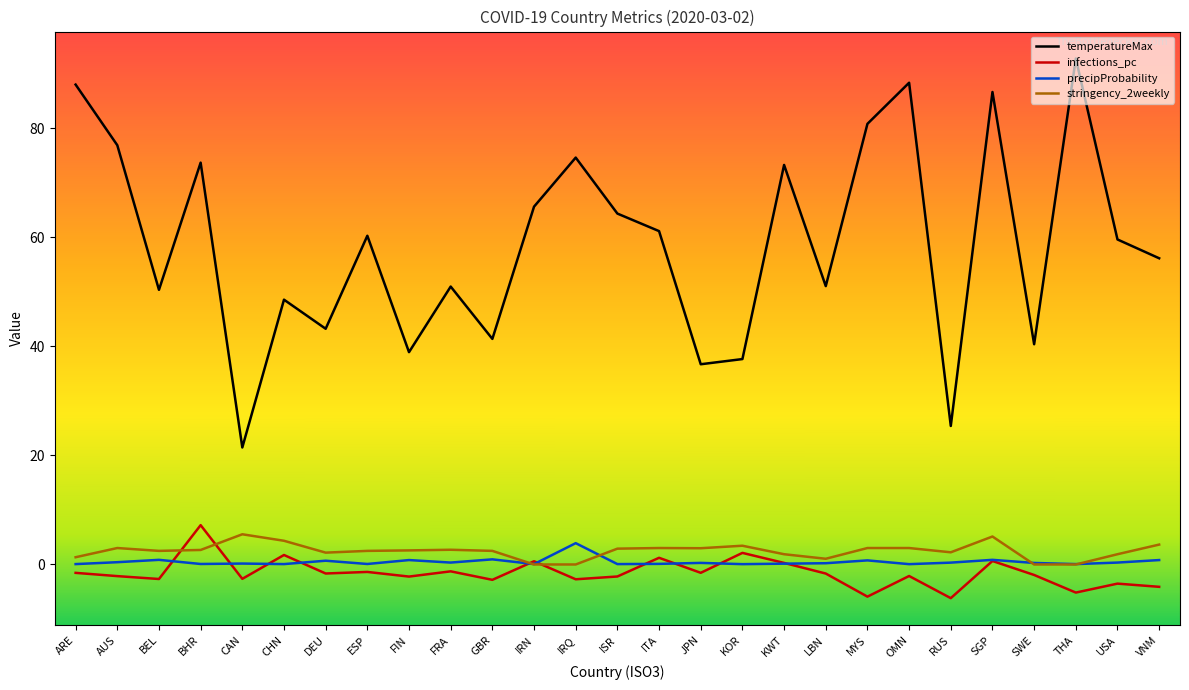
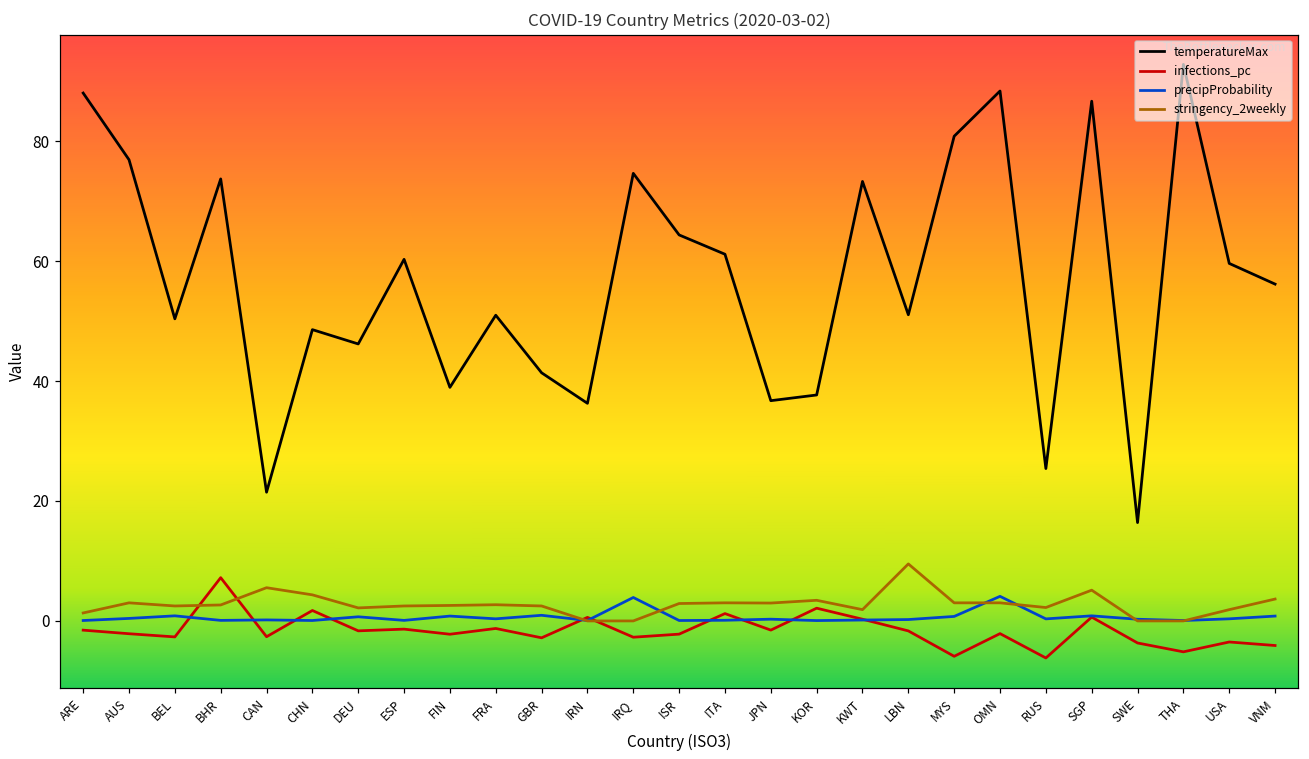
  {
    "temperatureMax": {
      "ARE": 88,
      "AUS": 77,
      "BEL": 50,
      "BHR": 74,
      "CAN": 21,
      "CHN": 49,
-     "DEU": 43,
+     "DEU": 46,
      "ESP": 60,
      "FIN": 39,
      "FRA": 51,
      "GBR": 41,
-     "IRN": 66,
+     "IRN": 36,
      "IRQ": 75,
      "ISR": 64,
      "ITA": 61,
      "JPN": 37,
      "KOR": 38,
      "KWT": 73,
      "LBN": 51,
      "MYS": 81,
      "OMN": 88,
      "RUS": 25,
      "SGP": 87,
-     "SWE": 40,
+     "SWE": 16,
      "USA": 60,
      "VNM": 56
    },
    "infections_pc": {
      "ARE": -2,
      "AUS": -2,
      "BEL": -3,
      "BHR": 7,
      "CAN": -3,
      "CHN": 2,
      "DEU": -2,
      "ESP": -1,
      "FIN": -2,
      "FRA": -1,
      "GBR": -3,
      "IRN": 1,
      "IRQ": -3,
      "ISR": -2,
      "ITA": 1,
      "JPN": -2,
      "KOR": 2,
      "LBN": -2,
      "MYS": -6,
      "OMN": -2,
      "RUS": -6,
-     "SWE": -2,
+     "SWE": -4,
      "THA": -5,
      "USA": -4,
      "VNM": -4
    },
    "precipProbability": {
      "ARE": 0,
      "AUS": 0,
      "BEL": 1,
      "BHR": 0,
      "CAN": 0,
      "CHN": 0,
      "DEU": 1,
      "ESP": 0,
      "FIN": 1,
      "FRA": 0,
      "GBR": 1,
      "IRQ": 4,
      "ISR": 0,
      "ITA": 0,
      "JPN": 0,
      "KOR": 0,
      "LBN": 0,
      "MYS": 1,
-     "OMN": 0,
+     "OMN": 4,
      "RUS": 0,
      "USA": 0,
      "VNM": 1
    },
    "stringency_2weekly": {
      "ARE": 1,
      "AUS": 3,
      "BEL": 2,
      "BHR": 3,
      "CAN": 6,
      "CHN": 4,
      "DEU": 2,
      "ESP": 2,
      "FIN": 3,
      "FRA": 3,
      "GBR": 2,
      "IRQ": 0,
      "ISR": 3,
      "ITA": 3,
      "JPN": 3,
      "KOR": 3,
      "KWT": 2,
-     "LBN": 1,
+     "LBN": 10,
      "MYS": 3,
      "OMN": 3,
      "RUS": 2,
      "SGP": 5,
      "USA": 2,
      "VNM": 4
    }
  }
